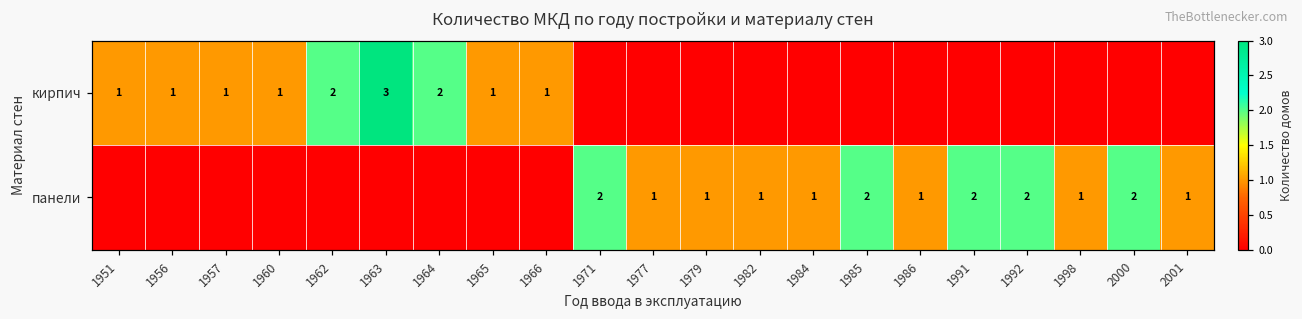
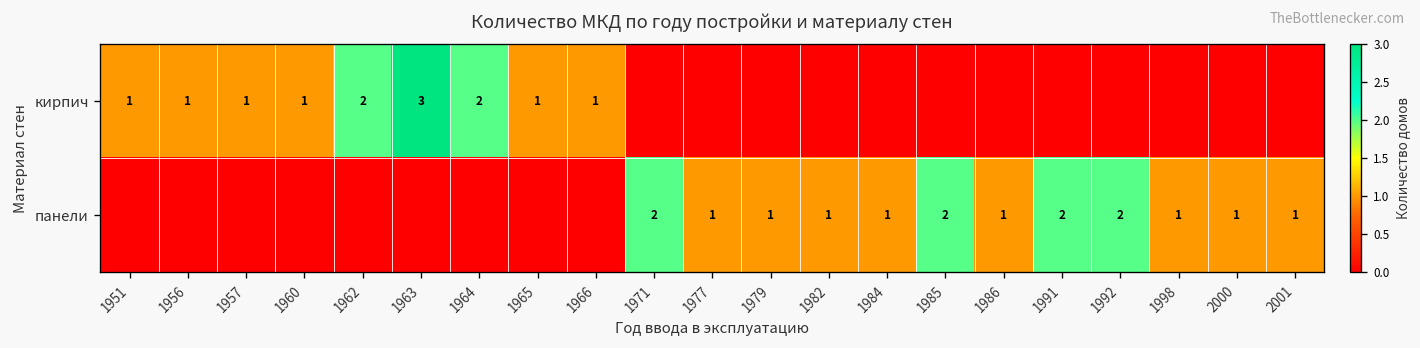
  {
    "кирпич": {
      "1951": 1,
      "1956": 1,
      "1957": 1,
      "1960": 1,
      "1962": 2,
      "1963": 3,
      "1964": 2,
      "1965": 1,
      "1966": 1
    },
    "панели": {
      "1971": 2,
      "1977": 1,
      "1979": 1,
      "1982": 1,
      "1984": 1,
      "1985": 2,
      "1986": 1,
      "1991": 2,
      "1992": 2,
      "1998": 1,
-     "2000": 2,
+     "2000": 1,
      "2001": 1
    }
  }
